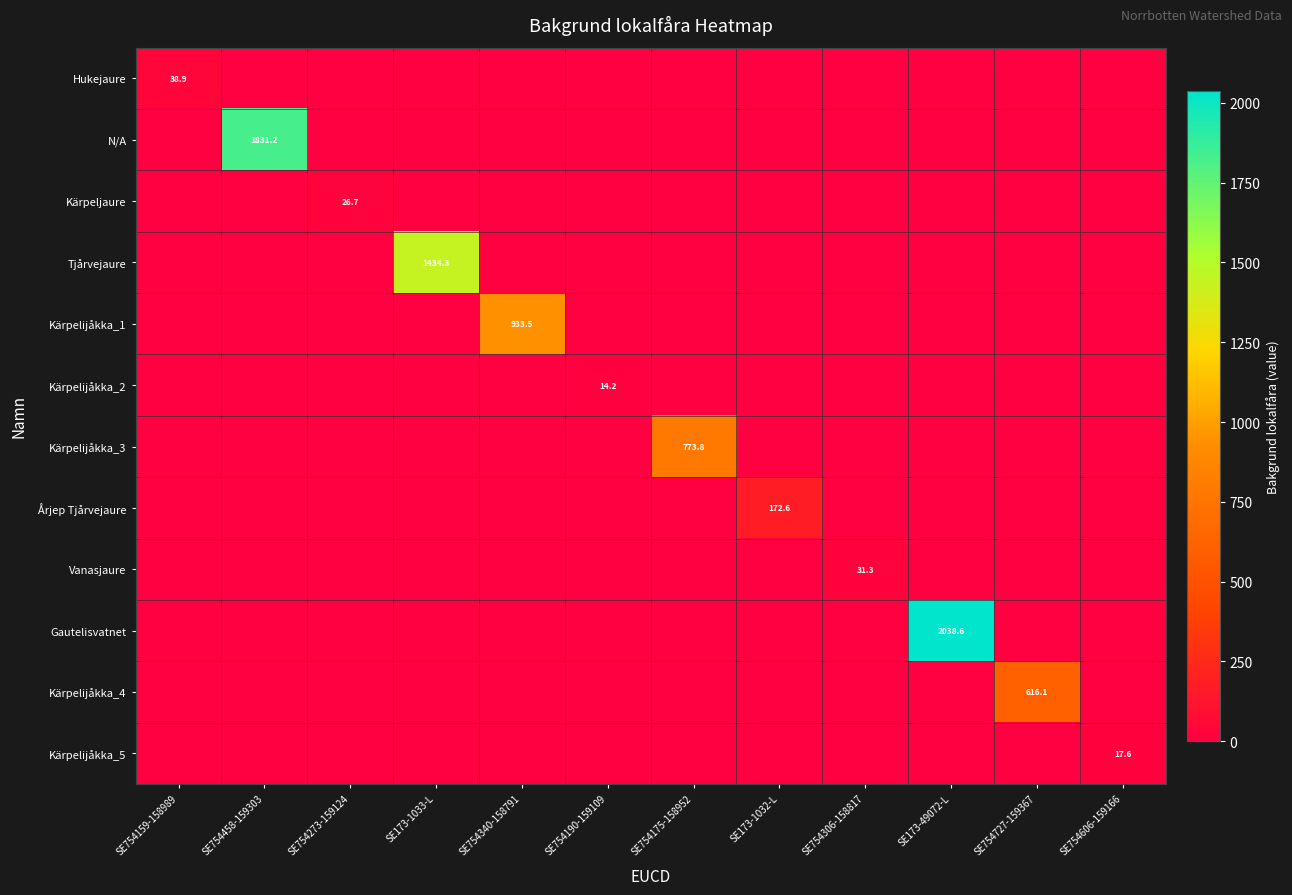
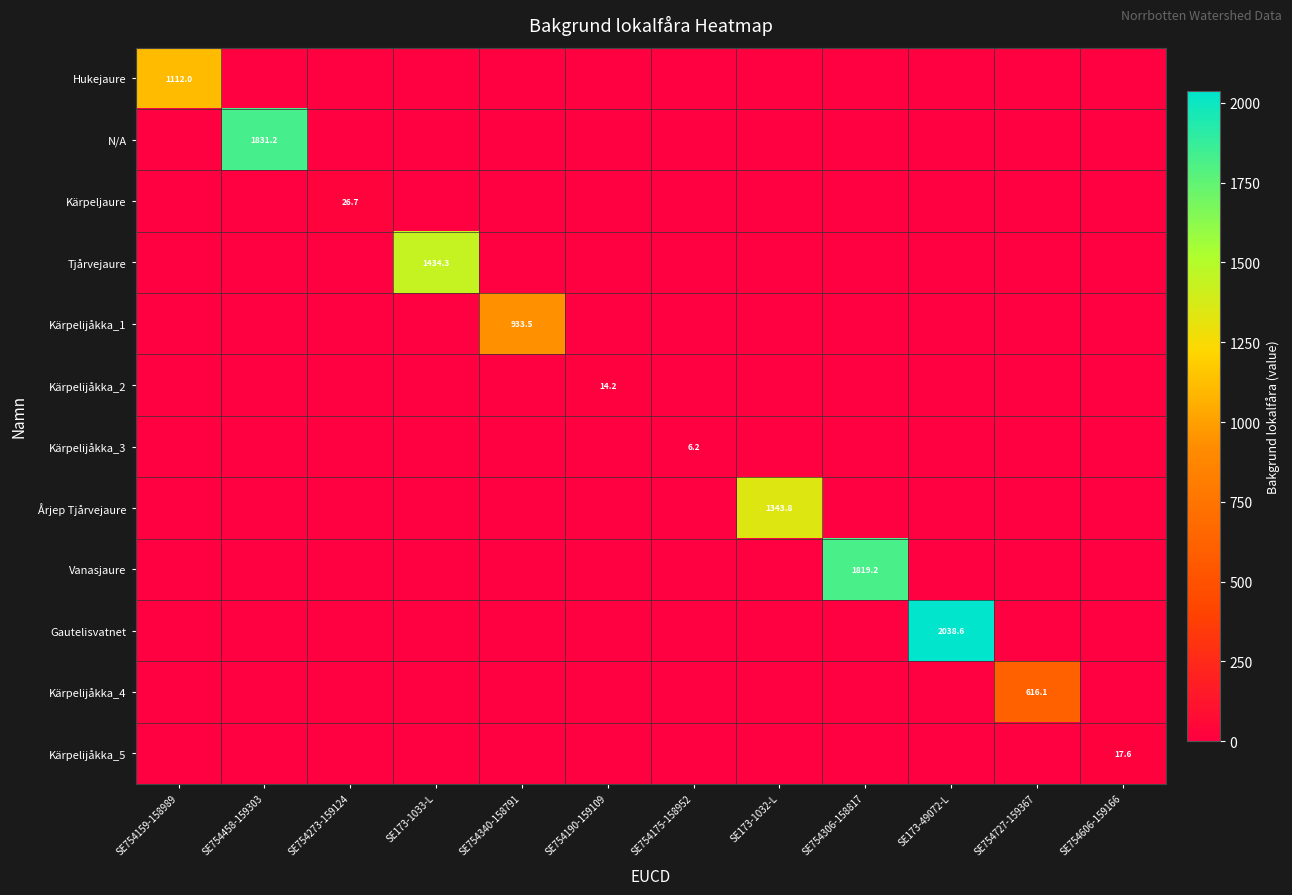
  {
    "Hukejaure": {
-     "SE754159-158989": 38.9
+     "SE754159-158989": 1112.0
    },
    "N/A": {
      "SE754458-159303": 1831.2
    },
    "Kärpeljaure": {
      "SE754273-159124": 26.7
    },
    "Tjårvejaure": {
      "SE173-1033-L": 1434.3
    },
    "Kärpelijåkka_1": {
      "SE754340-158791": 933.5
    },
    "Kärpelijåkka_2": {
      "SE754190-159109": 14.2
    },
    "Kärpelijåkka_3": {
-     "SE754175-158952": 773.8
+     "SE754175-158952": 6.2
    },
    "Årjep Tjårvejaure": {
-     "SE173-1032-L": 172.6
+     "SE173-1032-L": 1343.8
    },
    "Vanasjaure": {
-     "SE754306-158817": 31.3
+     "SE754306-158817": 1819.2
    },
    "Gautelisvatnet": {
      "SE173-49072-L": 2038.6
    },
    "Kärpelijåkka_4": {
      "SE754727-159367": 616.1
    },
    "Kärpelijåkka_5": {
      "SE754606-159166": 17.6
    }
  }
